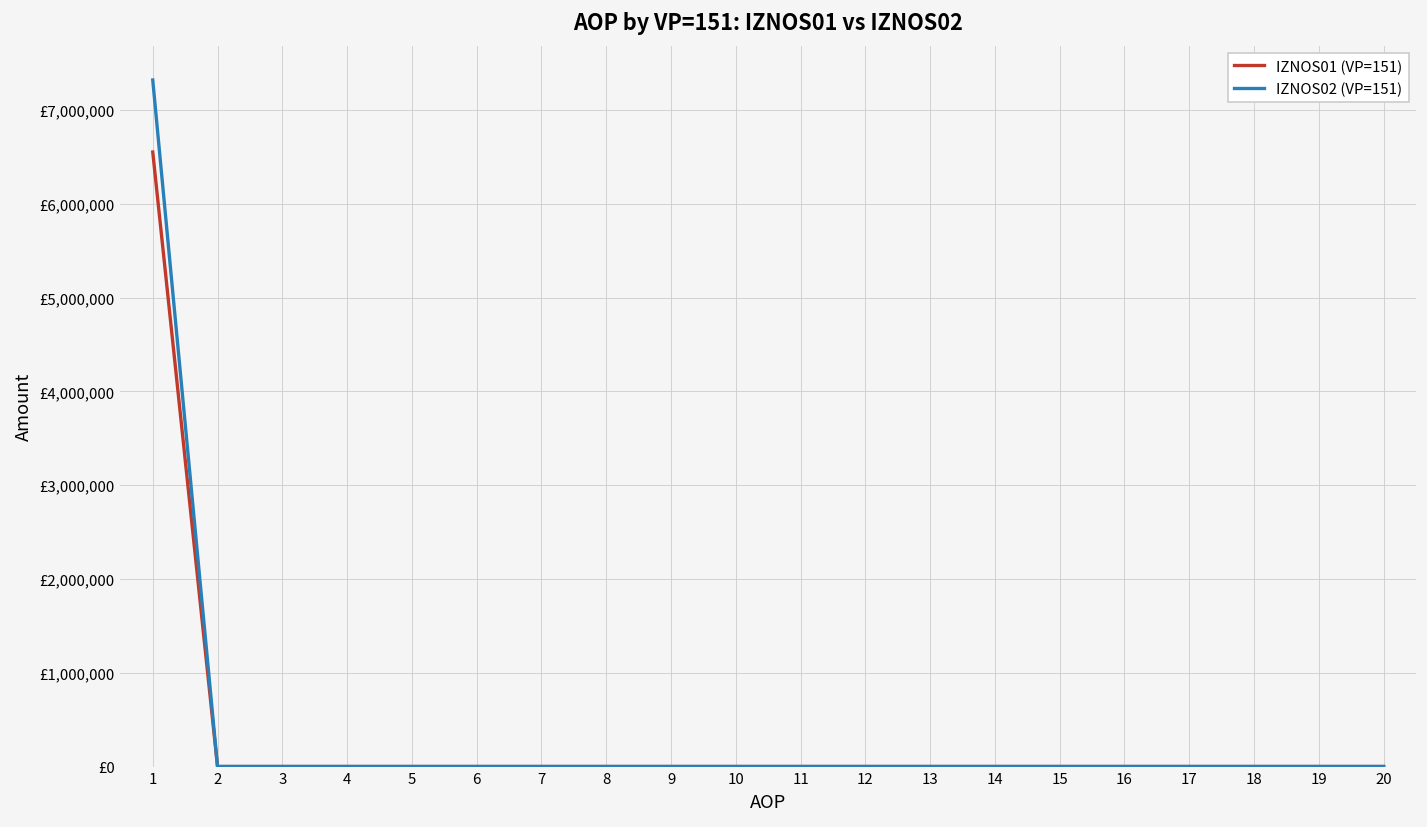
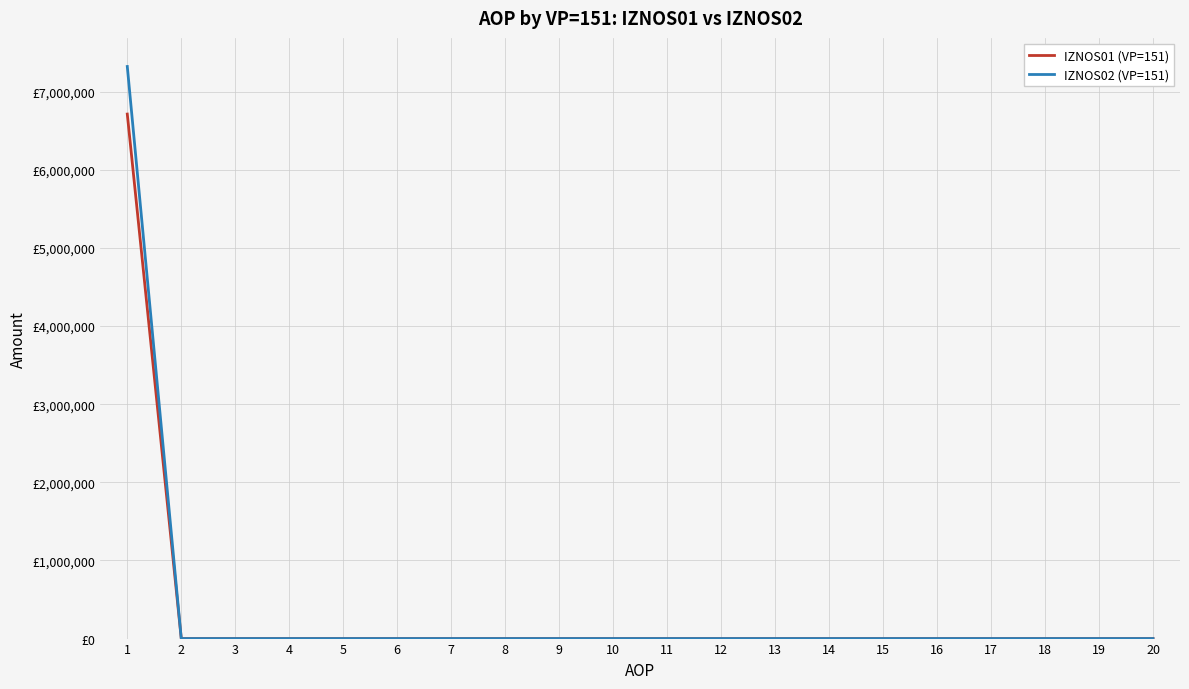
  {
    "IZNOS01 (VP=151)": {
-     "1": "£6,600,000"
+     "1": "£6,700,000"
    },
    "IZNOS02 (VP=151)": {
      "1": "£7,300,000"
    }
  }
